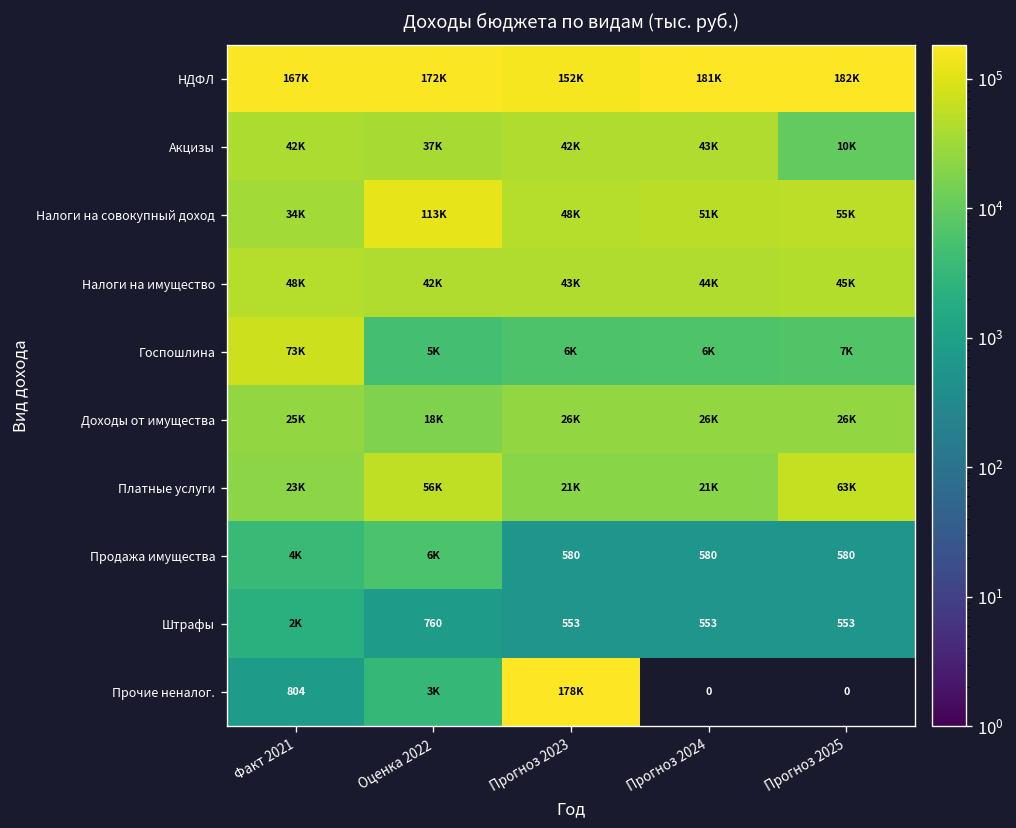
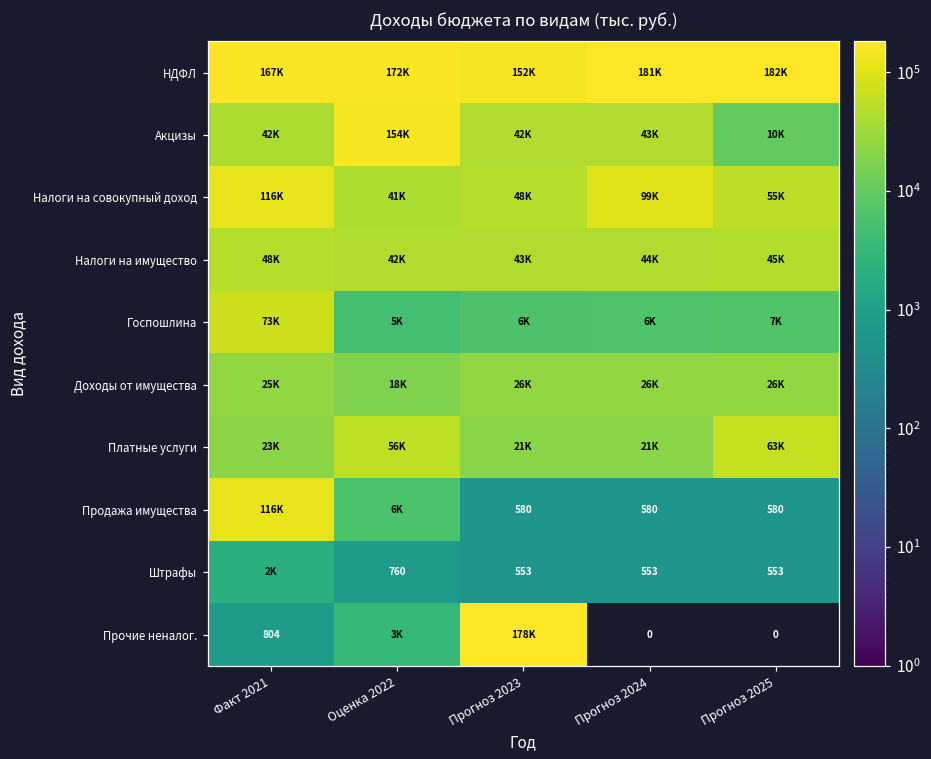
  {
    "НДФЛ": {
      "Факт 2021": "167K",
      "Оценка 2022": "172K",
      "Прогноз 2023": "152K",
      "Прогноз 2024": "181K",
      "Прогноз 2025": "182K"
    },
    "Акцизы": {
      "Факт 2021": "42K",
-     "Оценка 2022": "37K",
+     "Оценка 2022": "154K",
      "Прогноз 2023": "42K",
      "Прогноз 2024": "43K",
      "Прогноз 2025": "10K"
    },
    "Налоги на совокупный доход": {
-     "Факт 2021": "34K",
-     "Оценка 2022": "113K",
+     "Факт 2021": "116K",
+     "Оценка 2022": "41K",
      "Прогноз 2023": "48K",
-     "Прогноз 2024": "51K",
+     "Прогноз 2024": "99K",
      "Прогноз 2025": "55K"
    },
    "Налоги на имущество": {
      "Факт 2021": "48K",
      "Оценка 2022": "42K",
      "Прогноз 2023": "43K",
      "Прогноз 2024": "44K",
      "Прогноз 2025": "45K"
    },
    "Госпошлина": {
      "Факт 2021": "73K",
      "Оценка 2022": "5K",
      "Прогноз 2023": "6K",
      "Прогноз 2024": "6K",
      "Прогноз 2025": "7K"
    },
    "Доходы от имущества": {
      "Факт 2021": "25K",
      "Оценка 2022": "18K",
      "Прогноз 2023": "26K",
      "Прогноз 2024": "26K",
      "Прогноз 2025": "26K"
    },
    "Платные услуги": {
      "Факт 2021": "23K",
      "Оценка 2022": "56K",
      "Прогноз 2023": "21K",
      "Прогноз 2024": "21K",
      "Прогноз 2025": "63K"
    },
    "Продажа имущества": {
-     "Факт 2021": "4K",
+     "Факт 2021": "116K",
      "Оценка 2022": "6K",
      "Прогноз 2023": "580",
      "Прогноз 2024": "580",
      "Прогноз 2025": "580"
    },
    "Штрафы": {
      "Факт 2021": "2K",
      "Оценка 2022": "760",
      "Прогноз 2023": "553",
      "Прогноз 2024": "553",
      "Прогноз 2025": "553"
    },
    "Прочие неналог.": {
      "Факт 2021": "804",
      "Оценка 2022": "3K",
      "Прогноз 2023": "178K",
      "Прогноз 2024": "0",
      "Прогноз 2025": "0"
    }
  }
